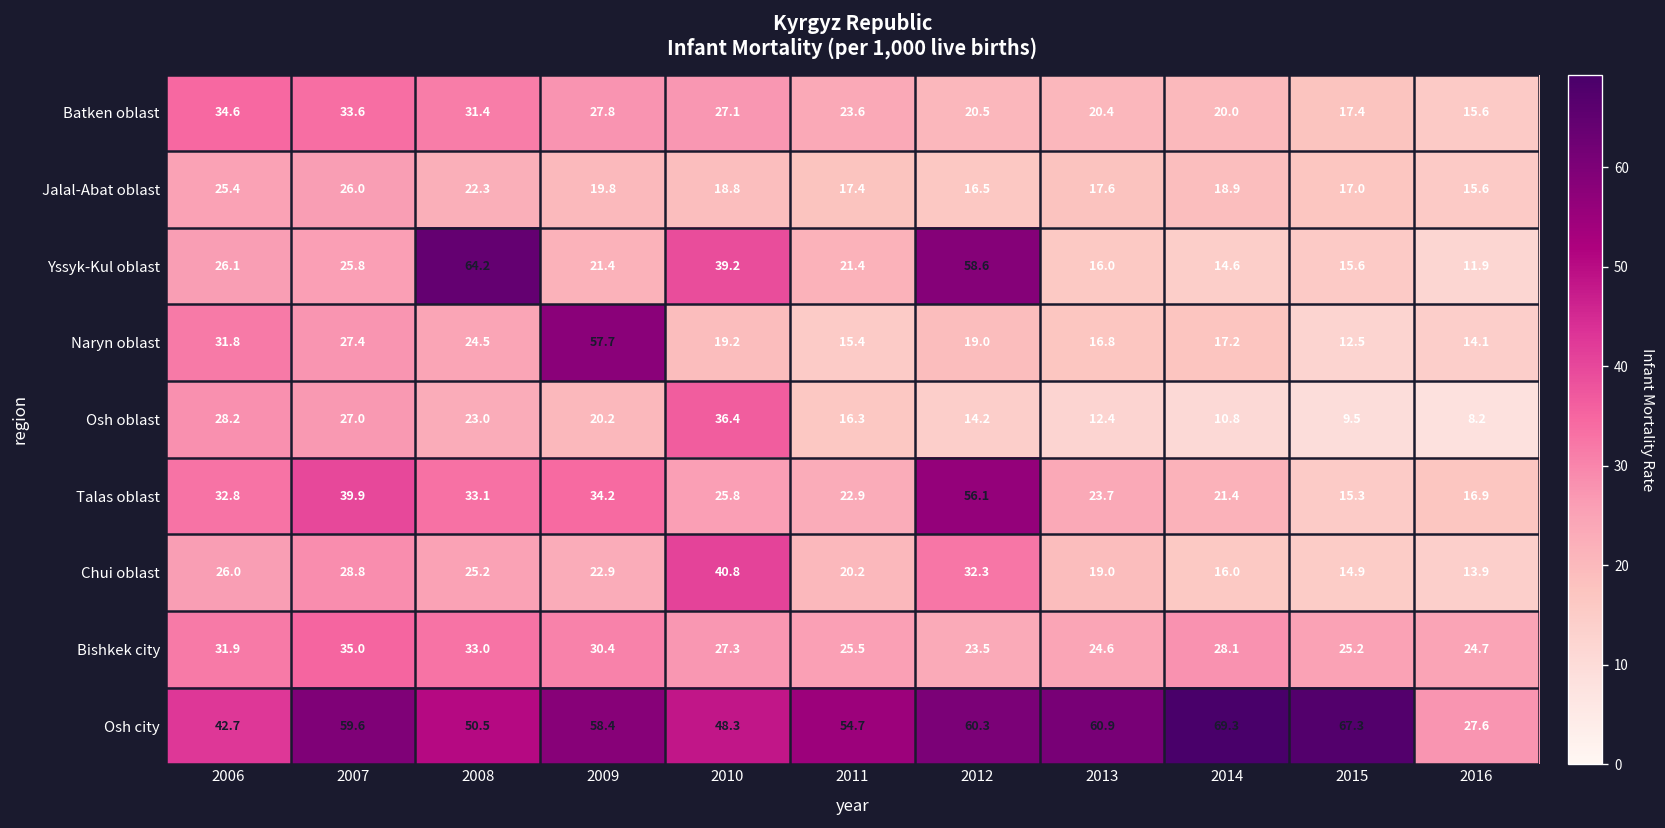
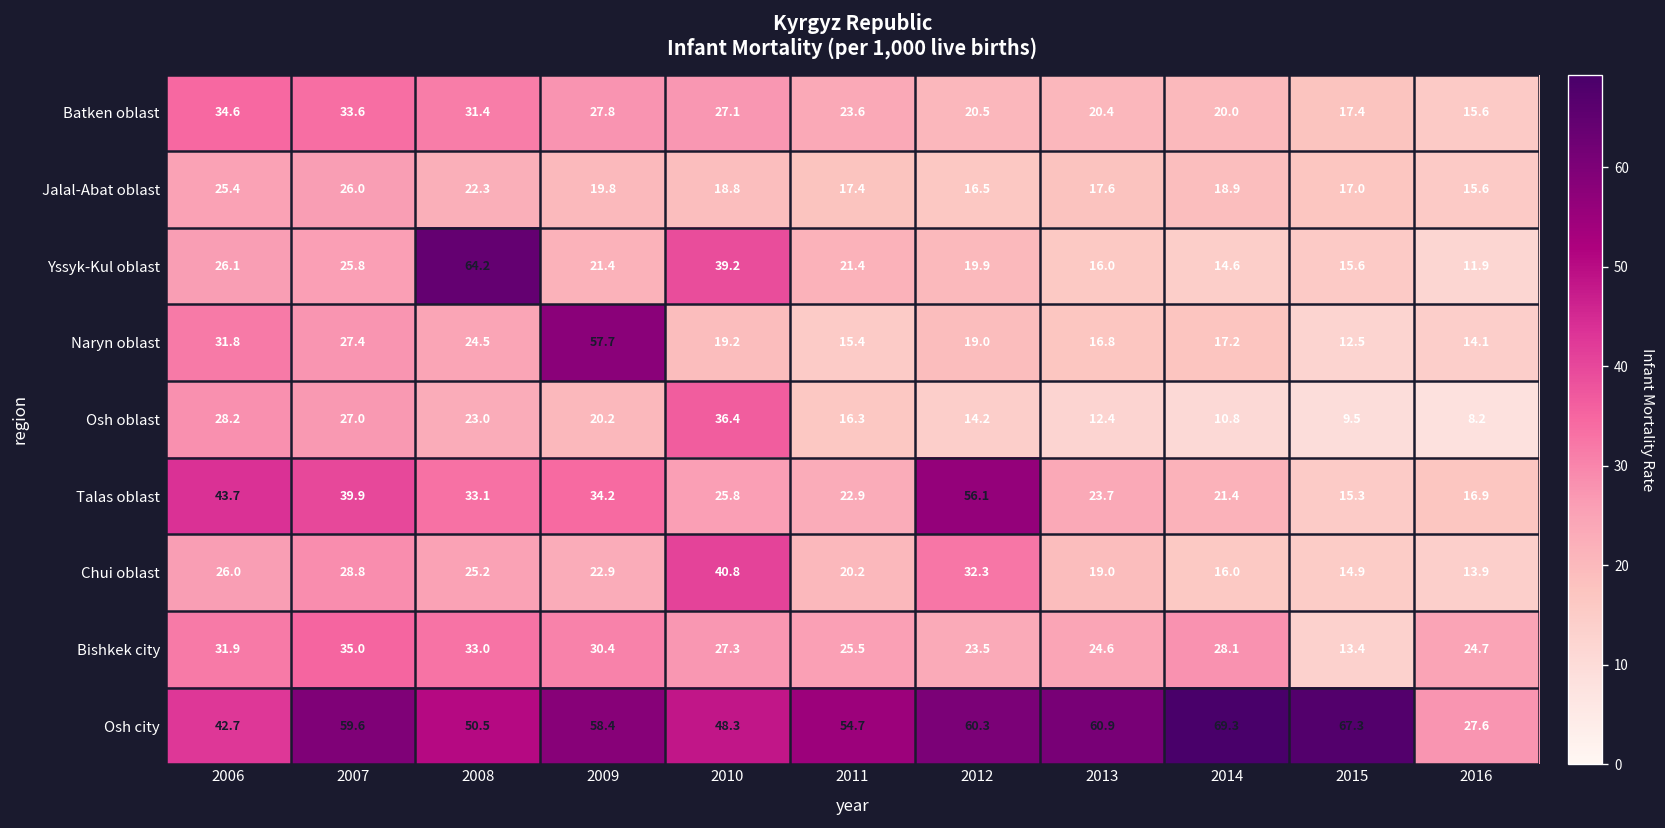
  {
    "Batken oblast": {
      "2006": 34.6,
      "2007": 33.6,
      "2008": 31.4,
      "2009": 27.8,
      "2010": 27.1,
      "2011": 23.6,
      "2012": 20.5,
      "2013": 20.4,
      "2014": 20.0,
      "2015": 17.4,
      "2016": 15.6
    },
    "Jalal-Abat oblast": {
      "2006": 25.4,
      "2007": 26.0,
      "2008": 22.3,
      "2009": 19.8,
      "2010": 18.8,
      "2011": 17.4,
      "2012": 16.5,
      "2013": 17.6,
      "2014": 18.9,
      "2015": 17.0,
      "2016": 15.6
    },
    "Yssyk-Kul oblast": {
      "2006": 26.1,
      "2007": 25.8,
      "2008": 64.2,
      "2009": 21.4,
      "2010": 39.2,
      "2011": 21.4,
-     "2012": 58.6,
+     "2012": 19.9,
      "2013": 16.0,
      "2014": 14.6,
      "2015": 15.6
    },
    "Naryn oblast": {
      "2006": 31.8,
      "2007": 27.4,
      "2008": 24.5,
      "2009": 57.7,
      "2010": 19.2,
      "2011": 15.4,
      "2012": 19.0,
      "2013": 16.8,
      "2014": 17.2,
      "2016": 14.1
    },
    "Osh oblast": {
      "2006": 28.2,
      "2007": 27.0,
      "2008": 23.0,
      "2009": 20.2,
      "2010": 36.4,
      "2011": 16.3,
      "2012": 14.2
    },
    "Talas oblast": {
-     "2006": 32.8,
+     "2006": 43.7,
      "2007": 39.9,
      "2008": 33.1,
      "2009": 34.2,
      "2010": 25.8,
      "2011": 22.9,
      "2012": 56.1,
      "2013": 23.7,
      "2014": 21.4,
      "2015": 15.3,
      "2016": 16.9
    },
    "Chui oblast": {
      "2006": 26.0,
      "2007": 28.8,
      "2008": 25.2,
      "2009": 22.9,
      "2010": 40.8,
      "2011": 20.2,
      "2012": 32.3,
      "2013": 19.0,
      "2014": 16.0,
      "2015": 14.9,
      "2016": 13.9
    },
    "Bishkek city": {
      "2006": 31.9,
      "2007": 35.0,
      "2008": 33.0,
      "2009": 30.4,
      "2010": 27.3,
      "2011": 25.5,
      "2012": 23.5,
      "2013": 24.6,
      "2014": 28.1,
-     "2015": 25.2,
+     "2015": 13.4,
      "2016": 24.7
    },
    "Osh city": {
      "2006": 42.7,
      "2007": 59.6,
      "2008": 50.5,
      "2009": 58.4,
      "2010": 48.3,
      "2011": 54.7,
      "2012": 60.3,
      "2013": 60.9,
      "2014": 69.3,
      "2015": 67.3,
      "2016": 27.6
    }
  }
